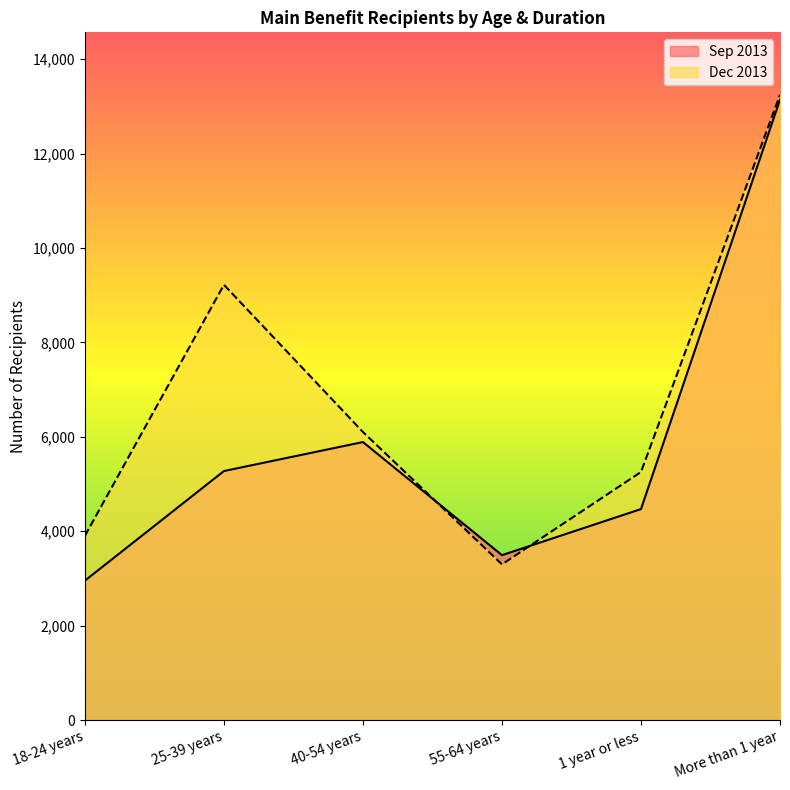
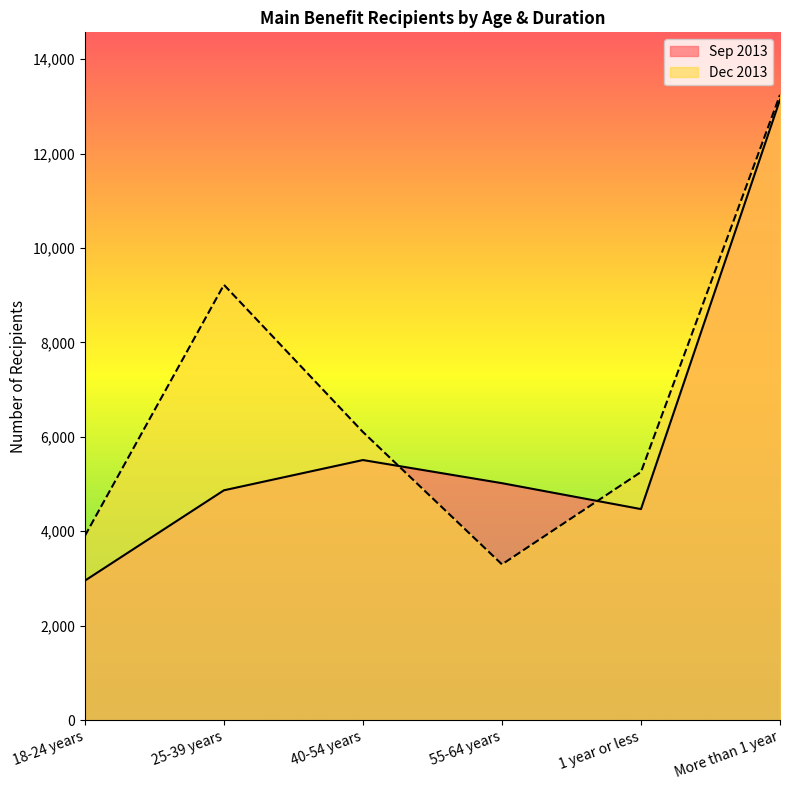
  {
    "Sep 2013": {
      "18-24 years": "3,000",
-     "25-39 years": "5,300",
-     "40-54 years": "5,900",
-     "55-64 years": "3,500",
+     "25-39 years": "4,900",
+     "40-54 years": "5,500",
+     "55-64 years": "5,000",
      "1 year or less": "4,500",
      "More than 1 year": "13,100"
    },
    "Dec 2013": {
      "18-24 years": "3,900",
      "25-39 years": "9,200",
      "40-54 years": "6,100",
      "55-64 years": "3,300",
      "1 year or less": "5,300",
      "More than 1 year": "13,200"
    }
  }
